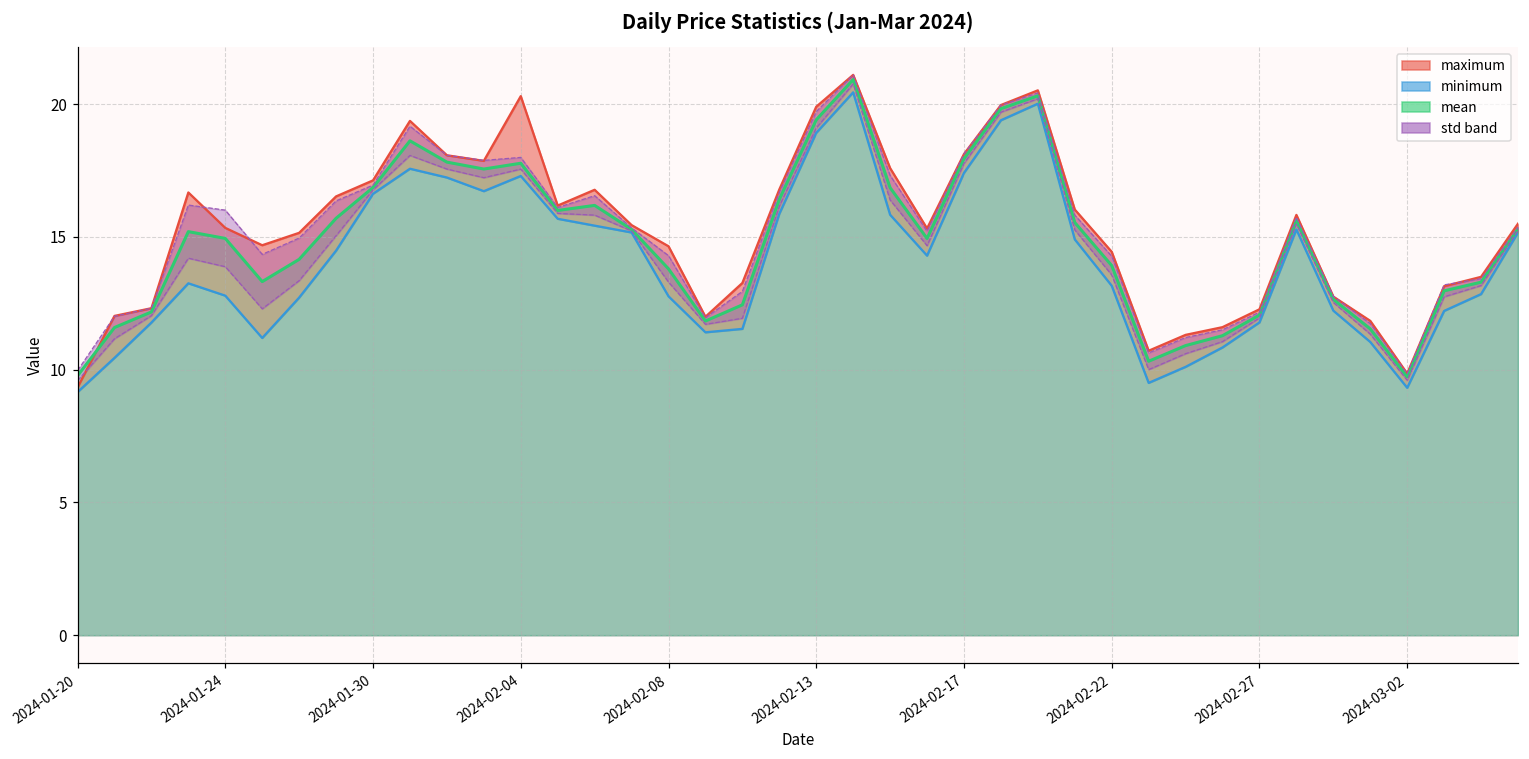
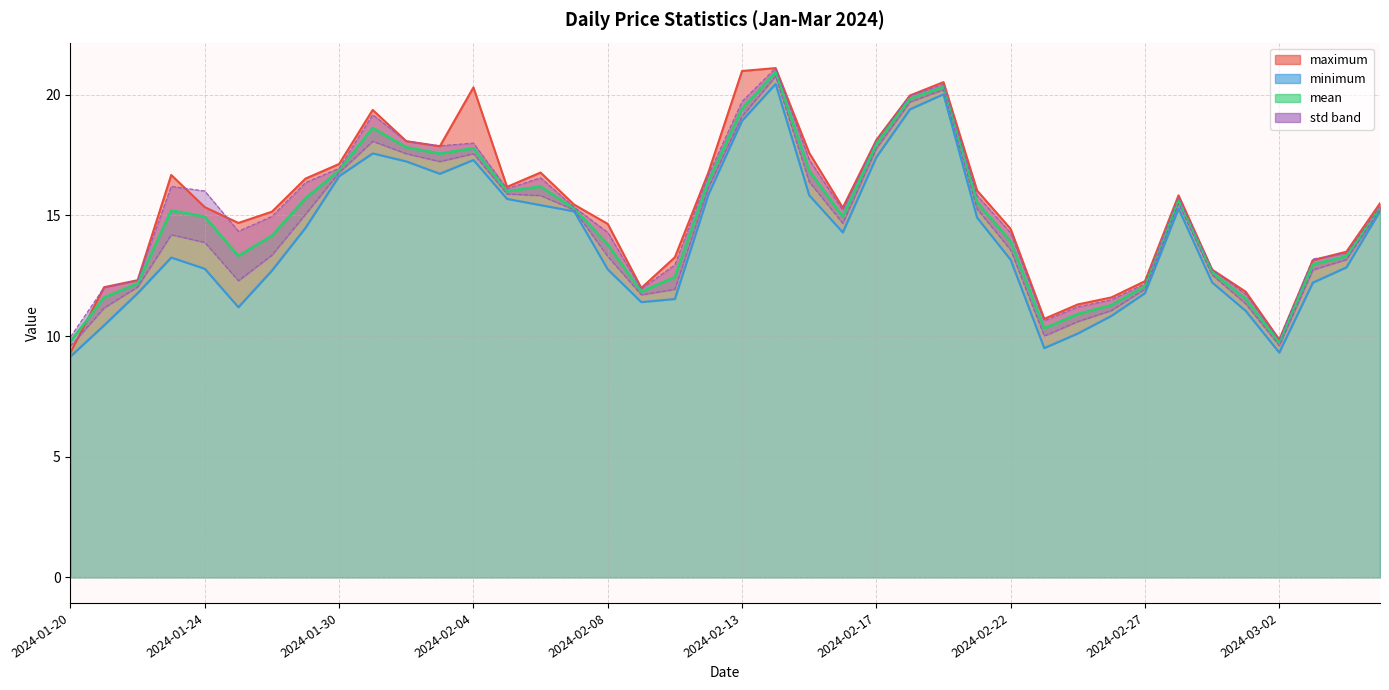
  {
    "maximum": {
      "2024-01-20": 9.3,
      "2024-01-24": 15.3,
      "2024-01-30": 17.1,
      "2024-02-04": 20.3,
      "2024-02-08": 14.6,
-     "2024-02-13": 19.9,
+     "2024-02-13": 21.0,
      "2024-02-22": 14.4,
      "2024-02-27": 12.3
    }
  }
